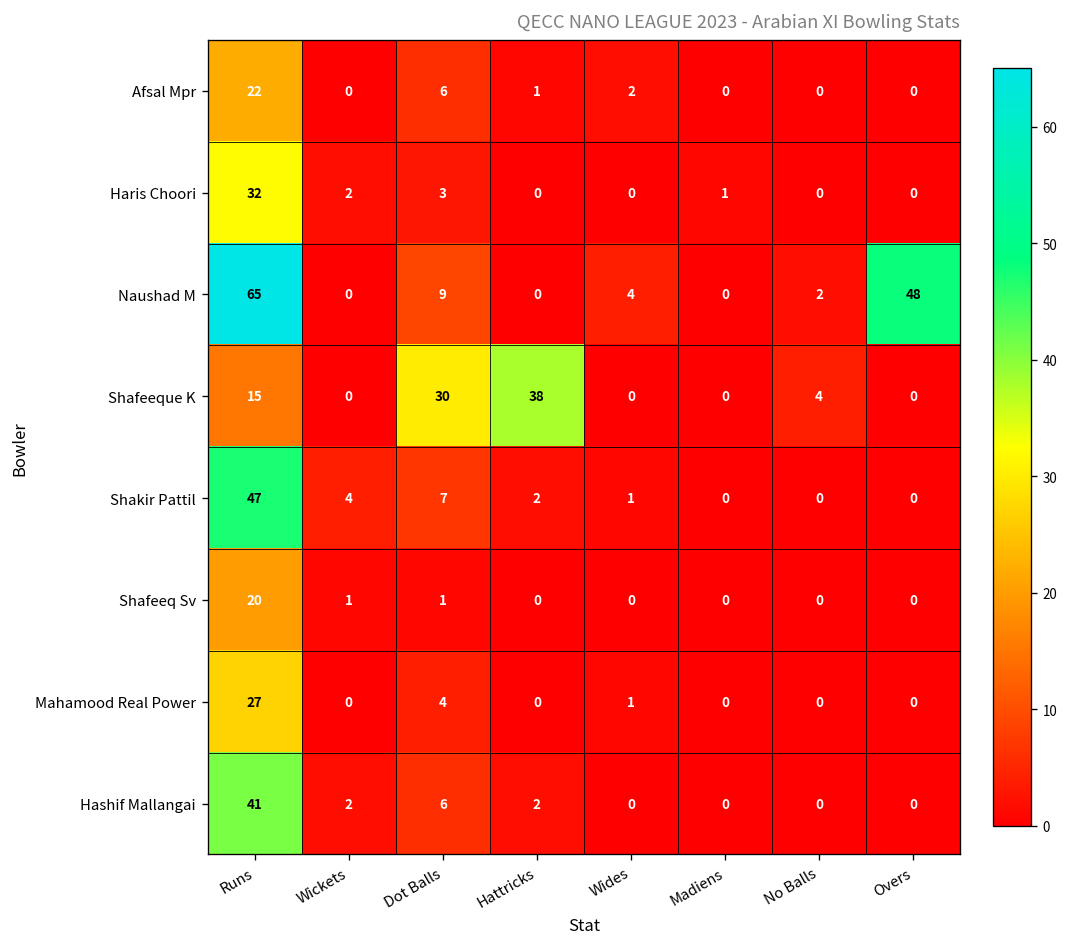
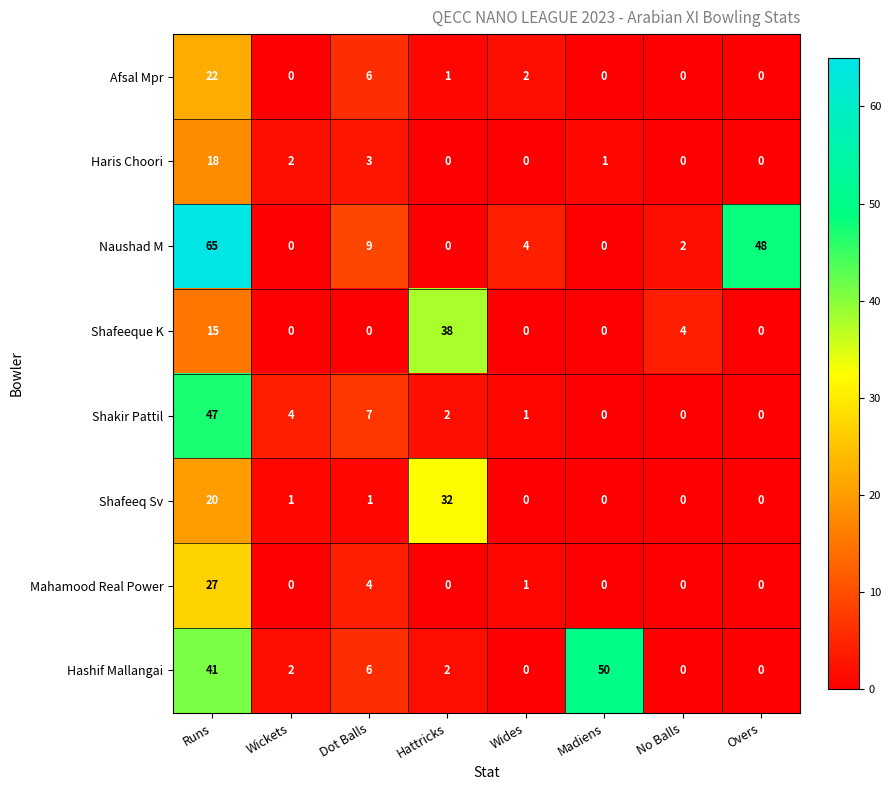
  {
    "Afsal Mpr": {
      "Runs": 22,
      "Wickets": 0,
      "Dot Balls": 6,
      "Hattricks": 1,
      "Wides": 2,
      "Madiens": 0,
      "No Balls": 0,
      "Overs": 0
    },
    "Haris Choori": {
-     "Runs": 32,
+     "Runs": 18,
      "Wickets": 2,
      "Dot Balls": 3,
      "Hattricks": 0,
      "Wides": 0,
      "Madiens": 1,
      "No Balls": 0,
      "Overs": 0
    },
    "Naushad M": {
      "Runs": 65,
      "Wickets": 0,
      "Dot Balls": 9,
      "Hattricks": 0,
      "Wides": 4,
      "Madiens": 0,
      "No Balls": 2,
      "Overs": 48
    },
    "Shafeeque K": {
      "Runs": 15,
      "Wickets": 0,
-     "Dot Balls": 30,
+     "Dot Balls": 0,
      "Hattricks": 38,
      "Wides": 0,
      "Madiens": 0,
      "No Balls": 4,
      "Overs": 0
    },
    "Shakir Pattil": {
      "Runs": 47,
      "Wickets": 4,
      "Dot Balls": 7,
      "Hattricks": 2,
      "Wides": 1,
      "Madiens": 0,
      "No Balls": 0,
      "Overs": 0
    },
    "Shafeeq Sv": {
      "Runs": 20,
      "Wickets": 1,
      "Dot Balls": 1,
-     "Hattricks": 0,
+     "Hattricks": 32,
      "Wides": 0,
      "Madiens": 0,
      "No Balls": 0,
      "Overs": 0
    },
    "Mahamood Real Power": {
      "Runs": 27,
      "Wickets": 0,
      "Dot Balls": 4,
      "Hattricks": 0,
      "Wides": 1,
      "Madiens": 0,
      "No Balls": 0,
      "Overs": 0
    },
    "Hashif Mallangai": {
      "Runs": 41,
      "Wickets": 2,
      "Dot Balls": 6,
      "Hattricks": 2,
      "Wides": 0,
-     "Madiens": 0,
+     "Madiens": 50,
      "No Balls": 0,
      "Overs": 0
    }
  }
